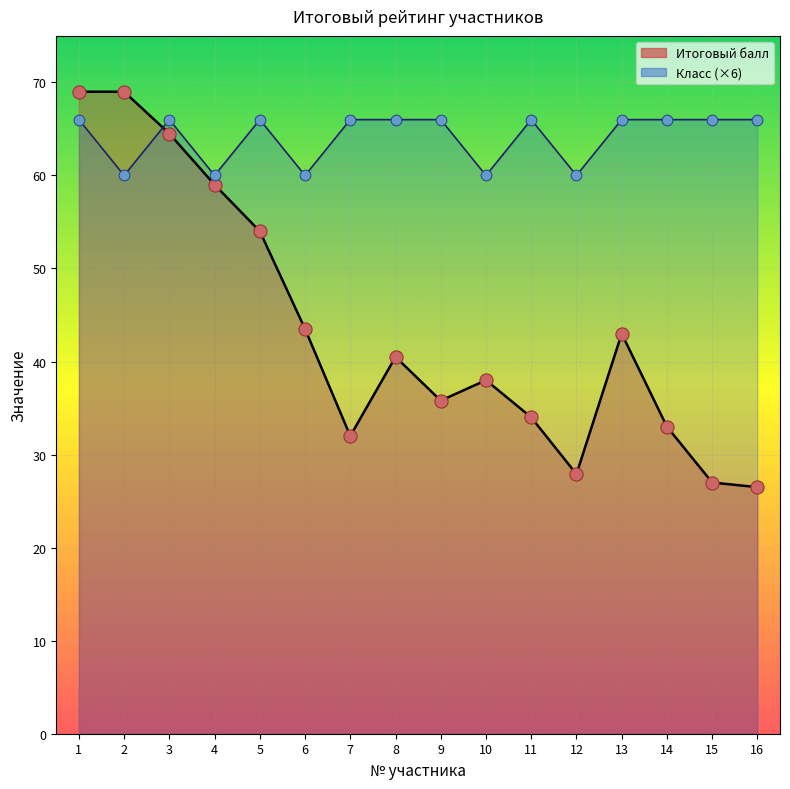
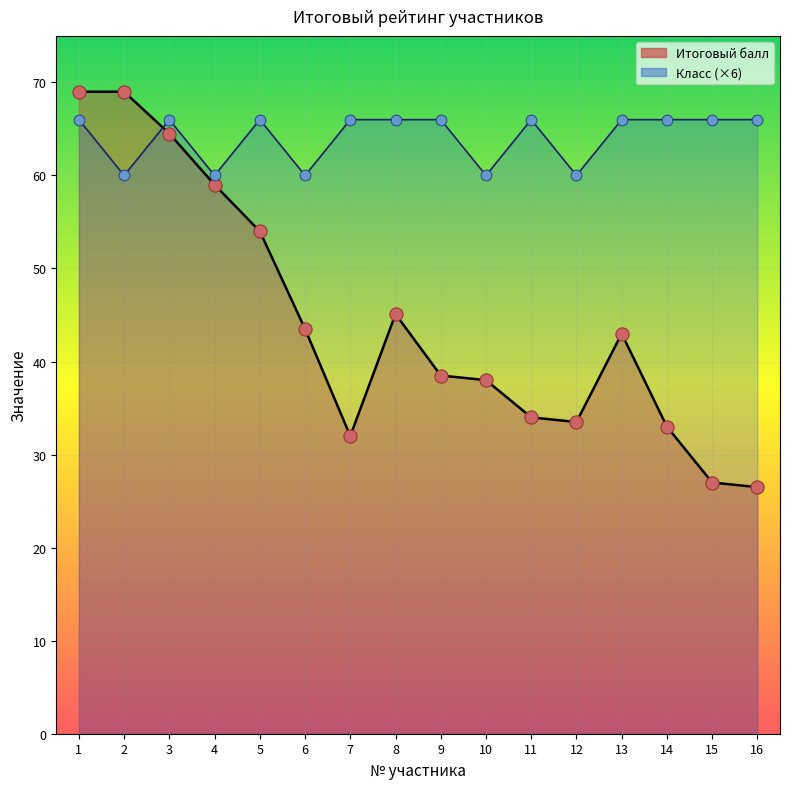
  {
    "Итоговый балл": {
      "1": 69,
      "2": 69,
      "3": 65,
      "4": 59,
      "5": 54,
      "6": 44,
      "7": 32,
-     "8": 41,
-     "9": 36,
+     "8": 45,
+     "9": 39,
      "10": 38,
      "11": 34,
-     "12": 28,
+     "12": 34,
      "13": 43,
      "14": 33,
      "15": 27,
      "16": 27
    },
    "Класс (×6)": {
      "1": 66,
      "2": 60,
      "3": 66,
      "4": 60,
      "5": 66,
      "6": 60,
      "7": 66,
      "8": 66,
      "9": 66,
      "10": 60,
      "11": 66,
      "12": 60,
      "13": 66,
      "14": 66,
      "15": 66,
      "16": 66
    }
  }
